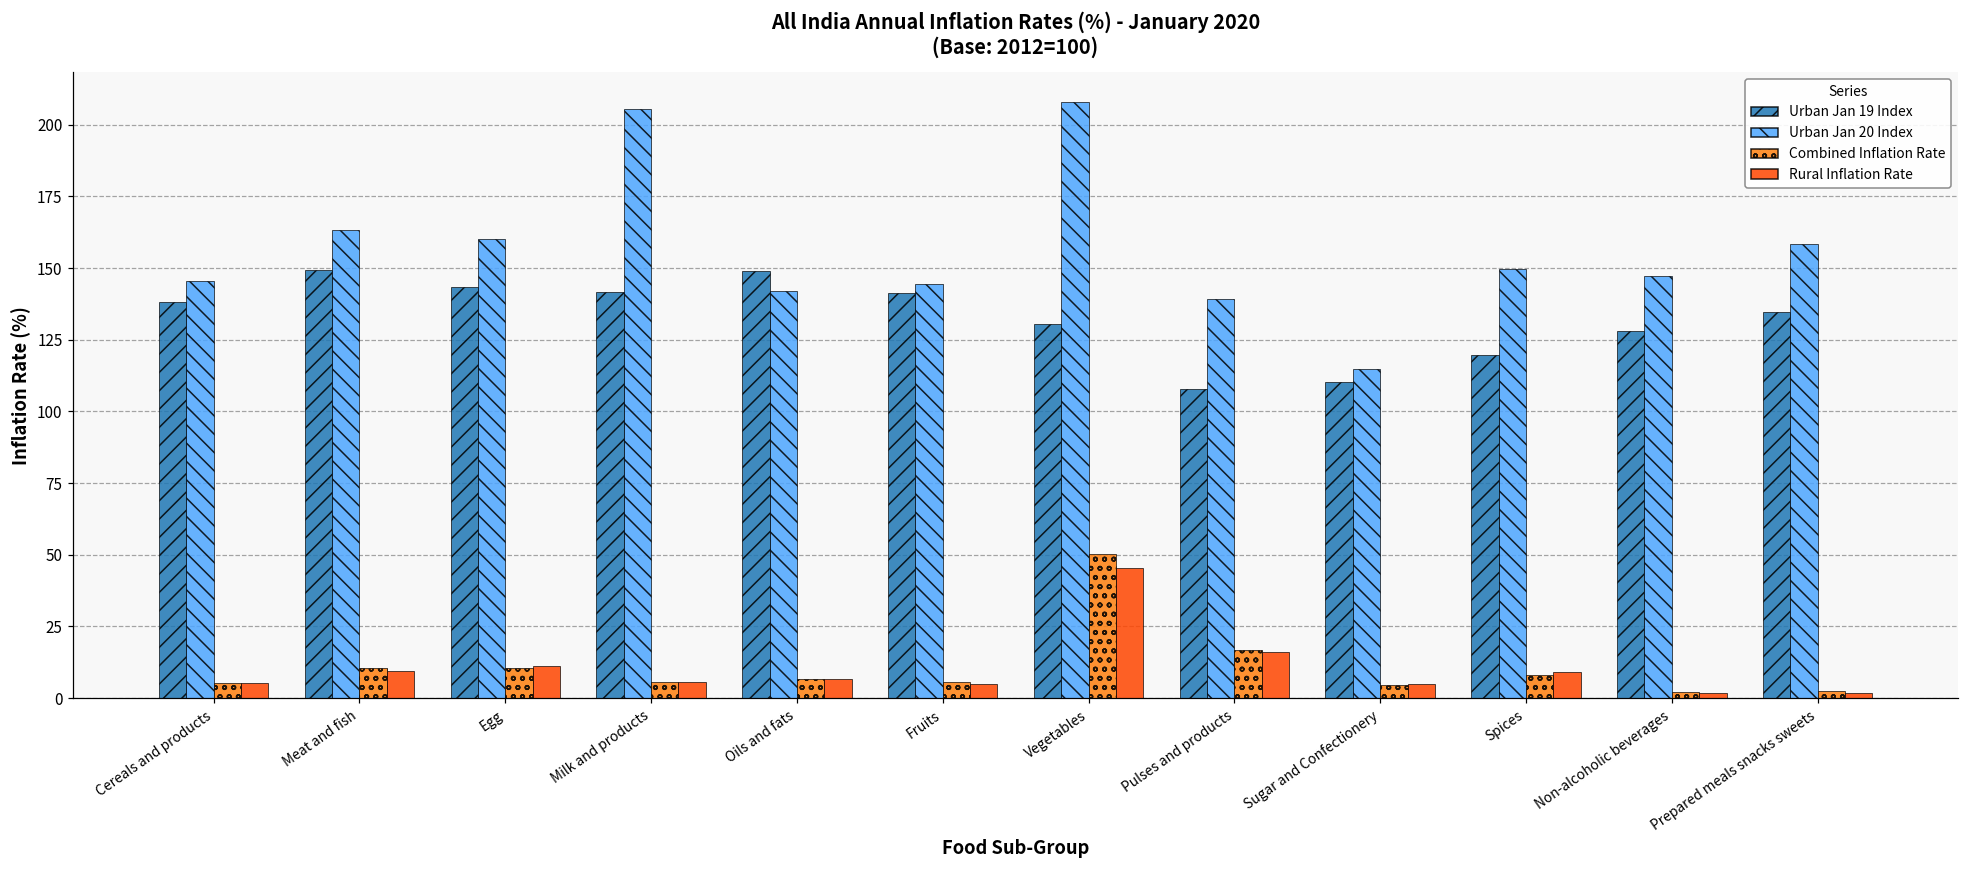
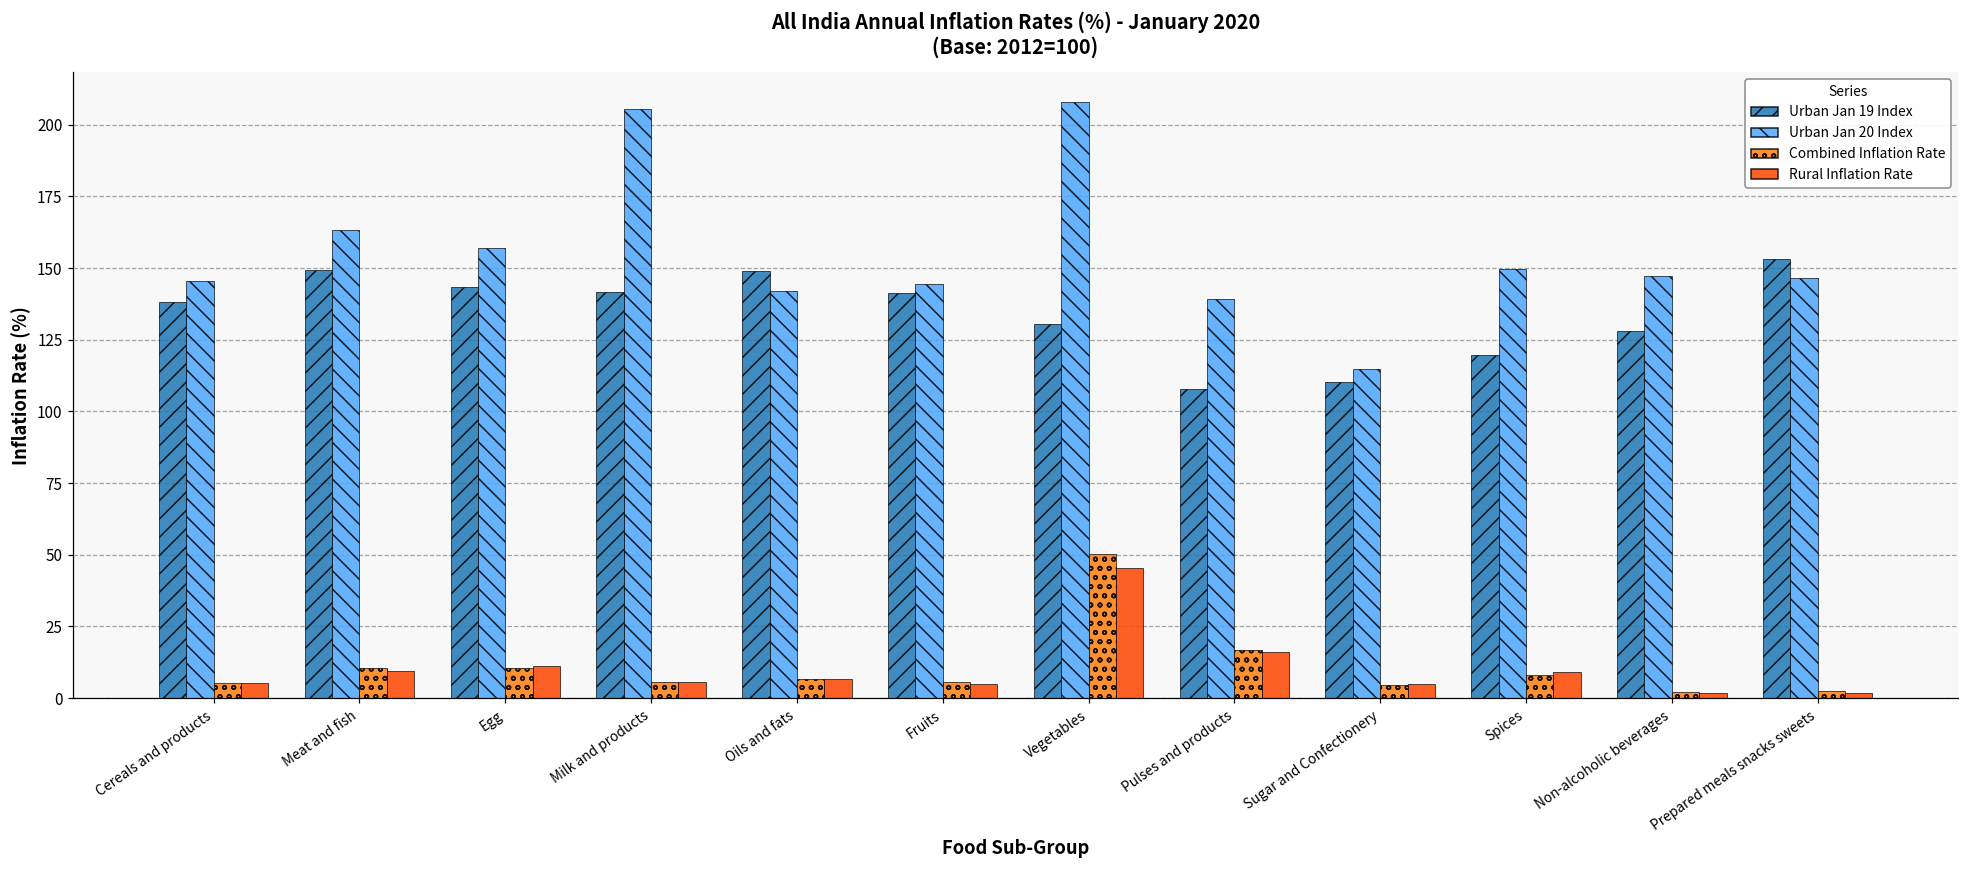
  {
    "Urban Jan 19 Index": {
      "Cereals and products": 138,
      "Meat and fish": 149,
      "Egg": 144,
      "Milk and products": 142,
      "Oils and fats": 149,
      "Fruits": 141,
      "Vegetables": 131,
      "Pulses and products": 108,
      "Sugar and Confectionery": 110,
      "Spices": 120,
      "Non-alcoholic beverages": 128,
-     "Prepared meals snacks sweets": 135
+     "Prepared meals snacks sweets": 153
    },
    "Urban Jan 20 Index": {
      "Cereals and products": 146,
      "Meat and fish": 163,
-     "Egg": 160,
+     "Egg": 157,
      "Milk and products": 206,
      "Oils and fats": 142,
      "Fruits": 144,
      "Vegetables": 208,
      "Pulses and products": 139,
      "Sugar and Confectionery": 115,
      "Spices": 150,
      "Non-alcoholic beverages": 147,
-     "Prepared meals snacks sweets": 159
+     "Prepared meals snacks sweets": 146
    }
  }
